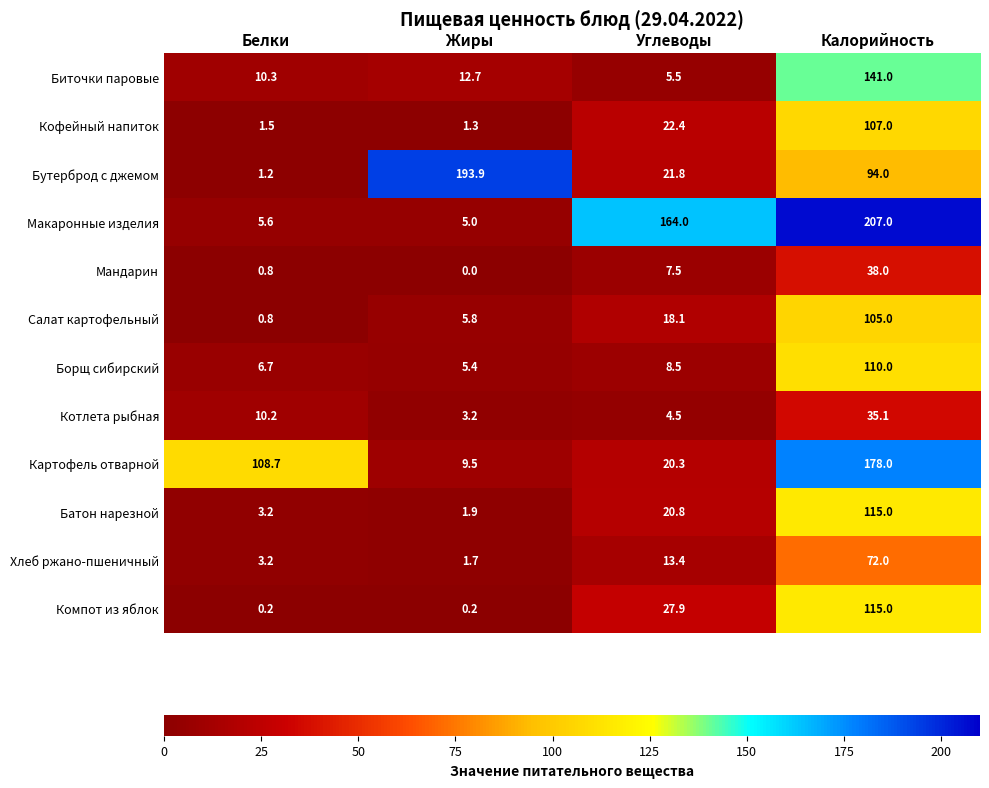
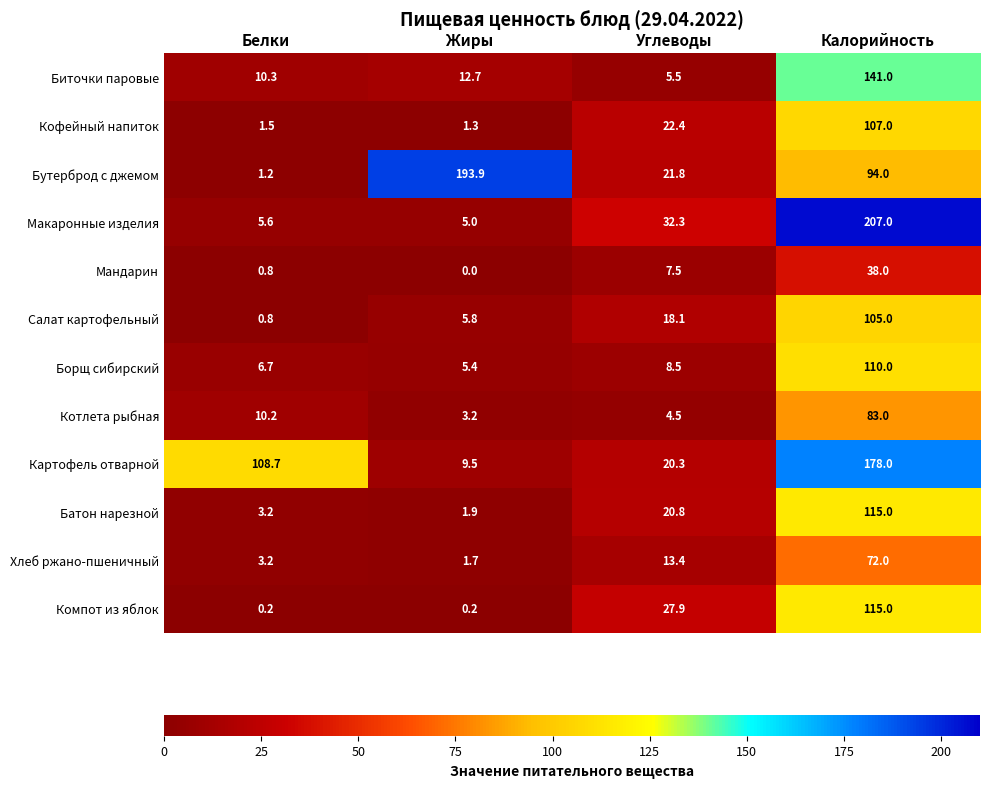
  {
    "Биточки паровые": {
      "Белки": 10.3,
      "Жиры": 12.7,
      "Углеводы": 5.5,
      "Калорийность": 141.0
    },
    "Кофейный напиток": {
      "Белки": 1.5,
      "Жиры": 1.3,
      "Углеводы": 22.4,
      "Калорийность": 107.0
    },
    "Бутерброд с джемом": {
      "Белки": 1.2,
      "Жиры": 193.9,
      "Углеводы": 21.8,
      "Калорийность": 94.0
    },
    "Макаронные изделия": {
      "Белки": 5.6,
      "Жиры": 5.0,
-     "Углеводы": 164.0,
+     "Углеводы": 32.3,
      "Калорийность": 207.0
    },
    "Мандарин": {
      "Белки": 0.8,
      "Жиры": 0.0,
      "Углеводы": 7.5,
      "Калорийность": 38.0
    },
    "Салат картофельный": {
      "Белки": 0.8,
      "Жиры": 5.8,
      "Углеводы": 18.1,
      "Калорийность": 105.0
    },
    "Борщ сибирский": {
      "Белки": 6.7,
      "Жиры": 5.4,
      "Углеводы": 8.5,
      "Калорийность": 110.0
    },
    "Котлета рыбная": {
      "Белки": 10.2,
      "Жиры": 3.2,
      "Углеводы": 4.5,
-     "Калорийность": 35.1
+     "Калорийность": 83.0
    },
    "Картофель отварной": {
      "Белки": 108.7,
      "Жиры": 9.5,
      "Углеводы": 20.3,
      "Калорийность": 178.0
    },
    "Батон нарезной": {
      "Белки": 3.2,
      "Жиры": 1.9,
      "Углеводы": 20.8,
      "Калорийность": 115.0
    },
    "Хлеб ржано-пшеничный": {
      "Белки": 3.2,
      "Жиры": 1.7,
      "Углеводы": 13.4,
      "Калорийность": 72.0
    },
    "Компот из яблок": {
      "Белки": 0.2,
      "Жиры": 0.2,
      "Углеводы": 27.9,
      "Калорийность": 115.0
    }
  }
